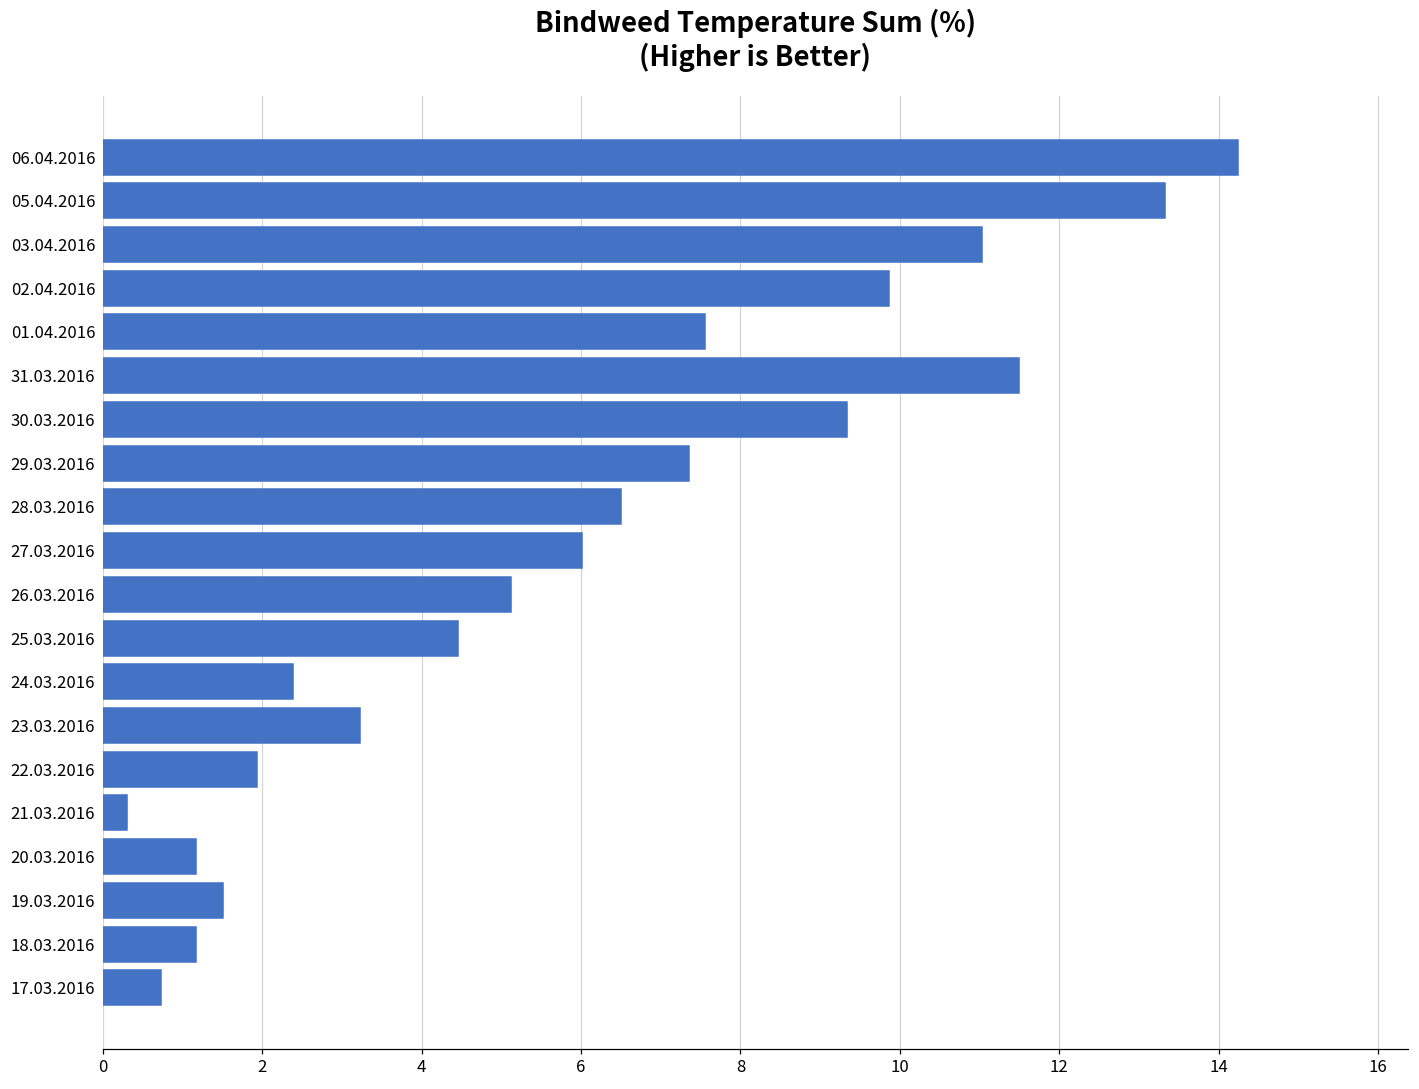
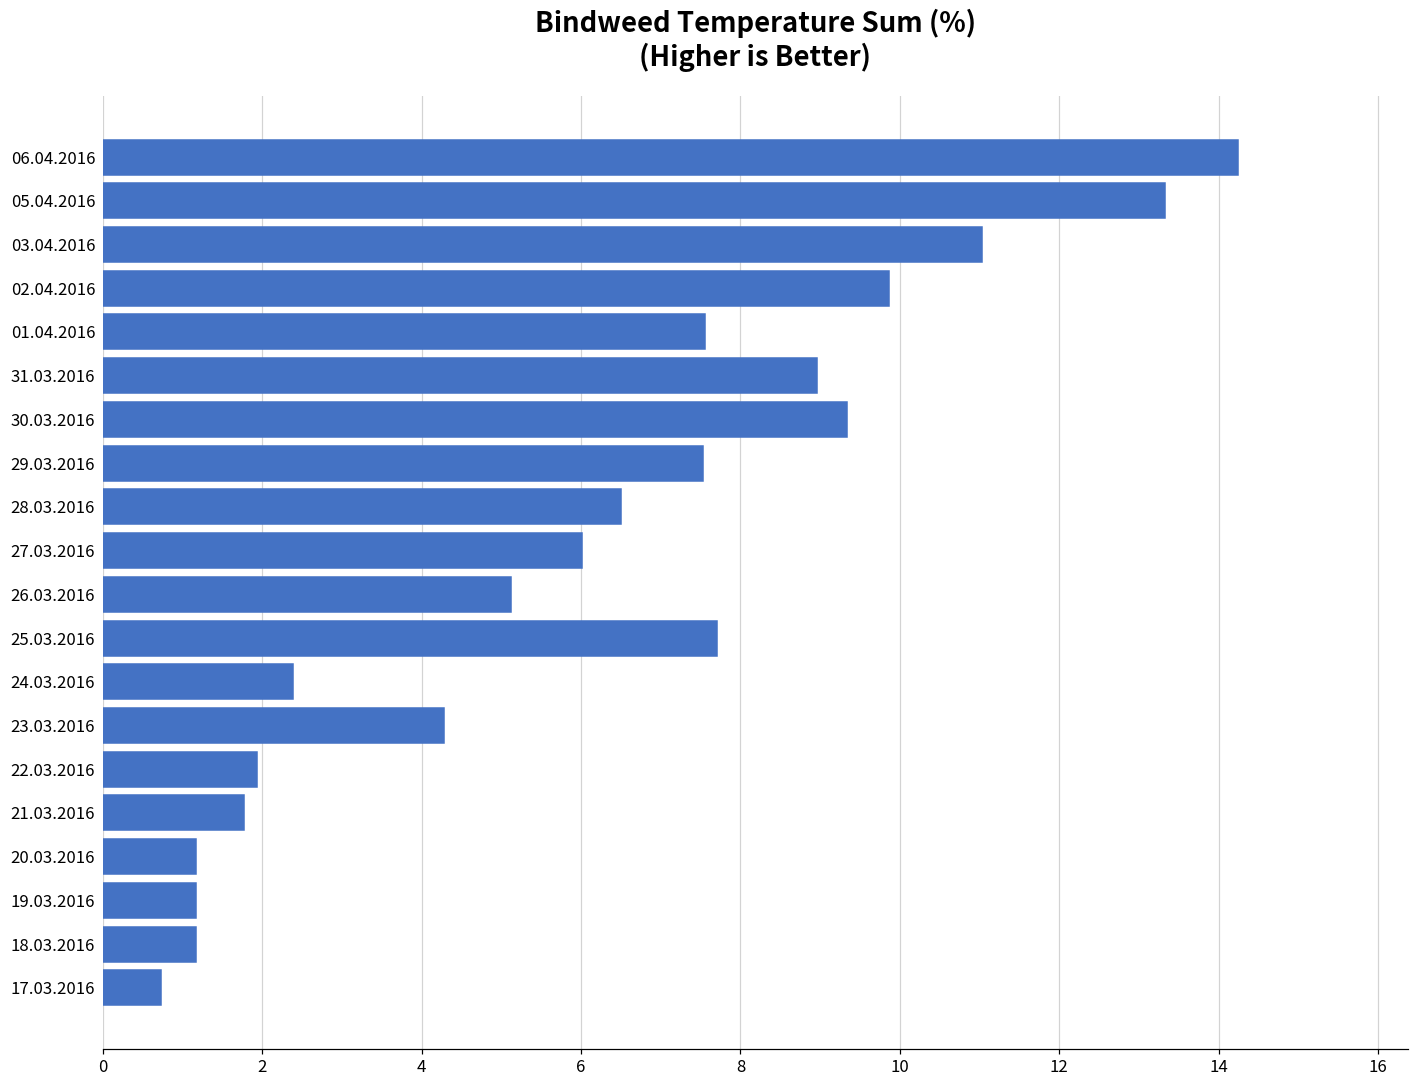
  {
    "06.04.2016": 14.2,
    "05.04.2016": 13.3,
    "03.04.2016": 11.0,
    "02.04.2016": 9.9,
    "01.04.2016": 7.6,
-   "31.03.2016": 11.5,
+   "31.03.2016": 9.0,
    "30.03.2016": 9.3,
-   "29.03.2016": 7.4,
+   "29.03.2016": 7.5,
    "28.03.2016": 6.5,
    "27.03.2016": 6.0,
    "26.03.2016": 5.1,
-   "25.03.2016": 4.5,
+   "25.03.2016": 7.7,
    "24.03.2016": 2.4,
-   "23.03.2016": 3.2,
+   "23.03.2016": 4.3,
    "22.03.2016": 1.9,
-   "21.03.2016": 0.3,
+   "21.03.2016": 1.8,
    "20.03.2016": 1.2,
-   "19.03.2016": 1.5,
+   "19.03.2016": 1.2,
    "18.03.2016": 1.2,
    "17.03.2016": 0.7
  }
